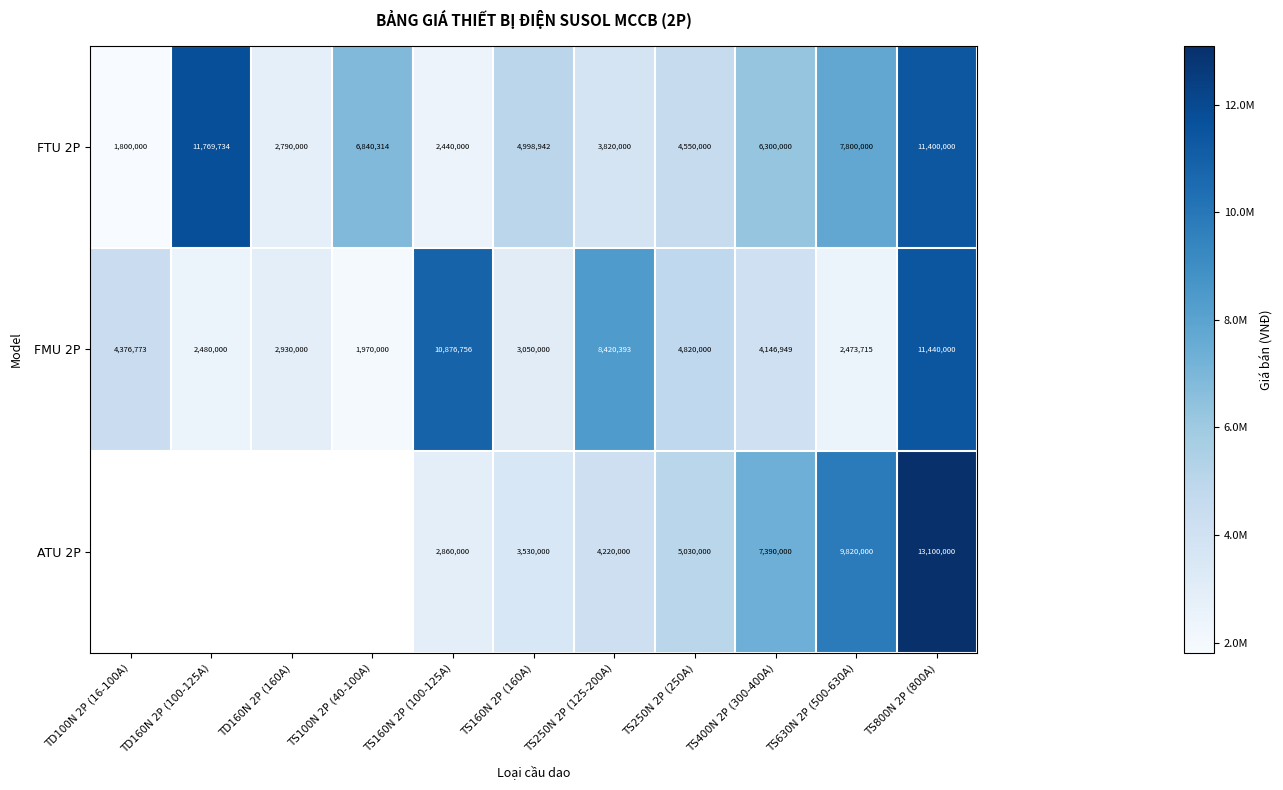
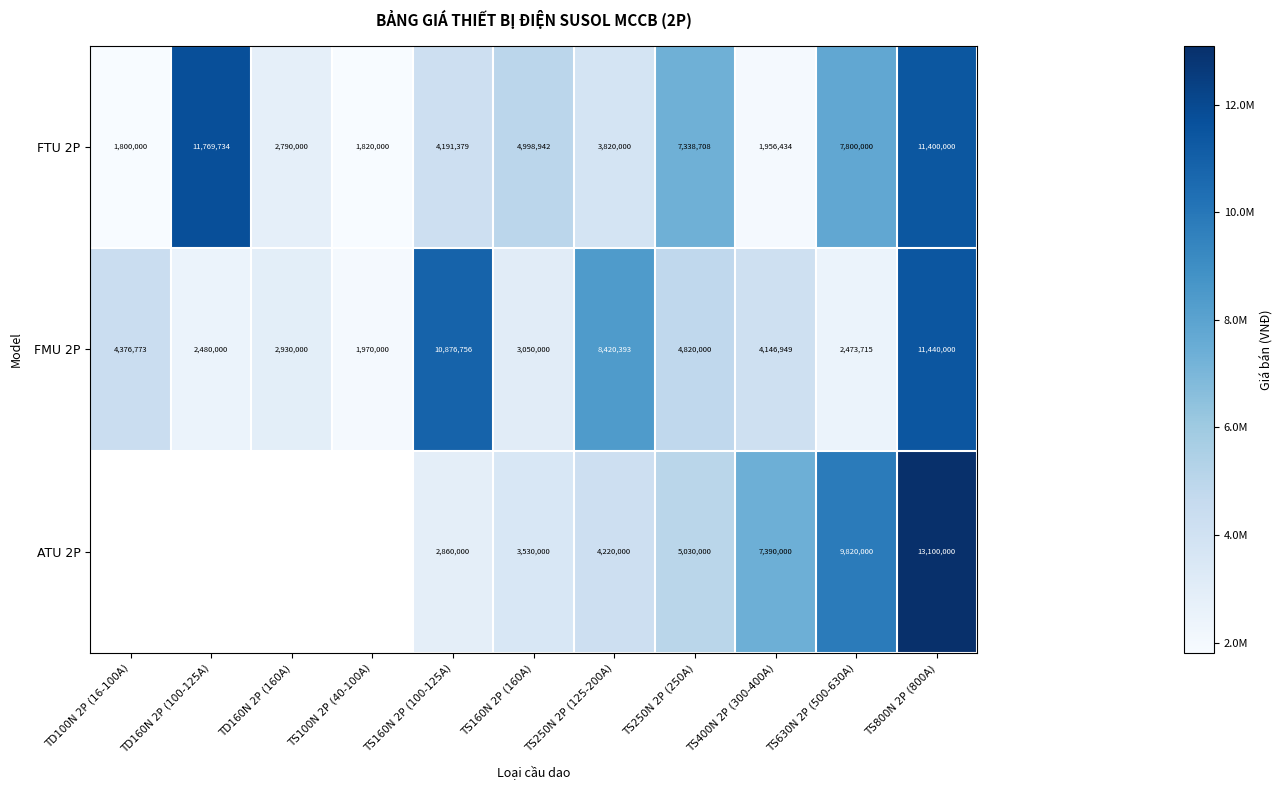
  {
    "FTU 2P": {
      "TD100N 2P (16-100A)": "1,800,000",
      "TD160N 2P (100-125A)": "11,769,734",
      "TD160N 2P (160A)": "2,790,000",
-     "TS100N 2P (40-100A)": "6,840,314",
-     "TS160N 2P (100-125A)": "2,440,000",
+     "TS100N 2P (40-100A)": "1,820,000",
+     "TS160N 2P (100-125A)": "4,191,379",
      "TS160N 2P (160A)": "4,998,942",
      "TS250N 2P (125-200A)": "3,820,000",
-     "TS250N 2P (250A)": "4,550,000",
-     "TS400N 2P (300-400A)": "6,300,000",
+     "TS250N 2P (250A)": "7,338,708",
+     "TS400N 2P (300-400A)": "1,956,434",
      "TS630N 2P (500-630A)": "7,800,000",
      "TS800N 2P (800A)": "11,400,000"
    },
    "FMU 2P": {
      "TD100N 2P (16-100A)": "4,376,773",
      "TD160N 2P (100-125A)": "2,480,000",
      "TD160N 2P (160A)": "2,930,000",
      "TS100N 2P (40-100A)": "1,970,000",
      "TS160N 2P (100-125A)": "10,876,756",
      "TS160N 2P (160A)": "3,050,000",
      "TS250N 2P (125-200A)": "8,420,393",
      "TS250N 2P (250A)": "4,820,000",
      "TS400N 2P (300-400A)": "4,146,949",
      "TS630N 2P (500-630A)": "2,473,715",
      "TS800N 2P (800A)": "11,440,000"
    },
    "ATU 2P": {
      "TS160N 2P (100-125A)": "2,860,000",
      "TS160N 2P (160A)": "3,530,000",
      "TS250N 2P (125-200A)": "4,220,000",
      "TS250N 2P (250A)": "5,030,000",
      "TS400N 2P (300-400A)": "7,390,000",
      "TS630N 2P (500-630A)": "9,820,000",
      "TS800N 2P (800A)": "13,100,000"
    }
  }
